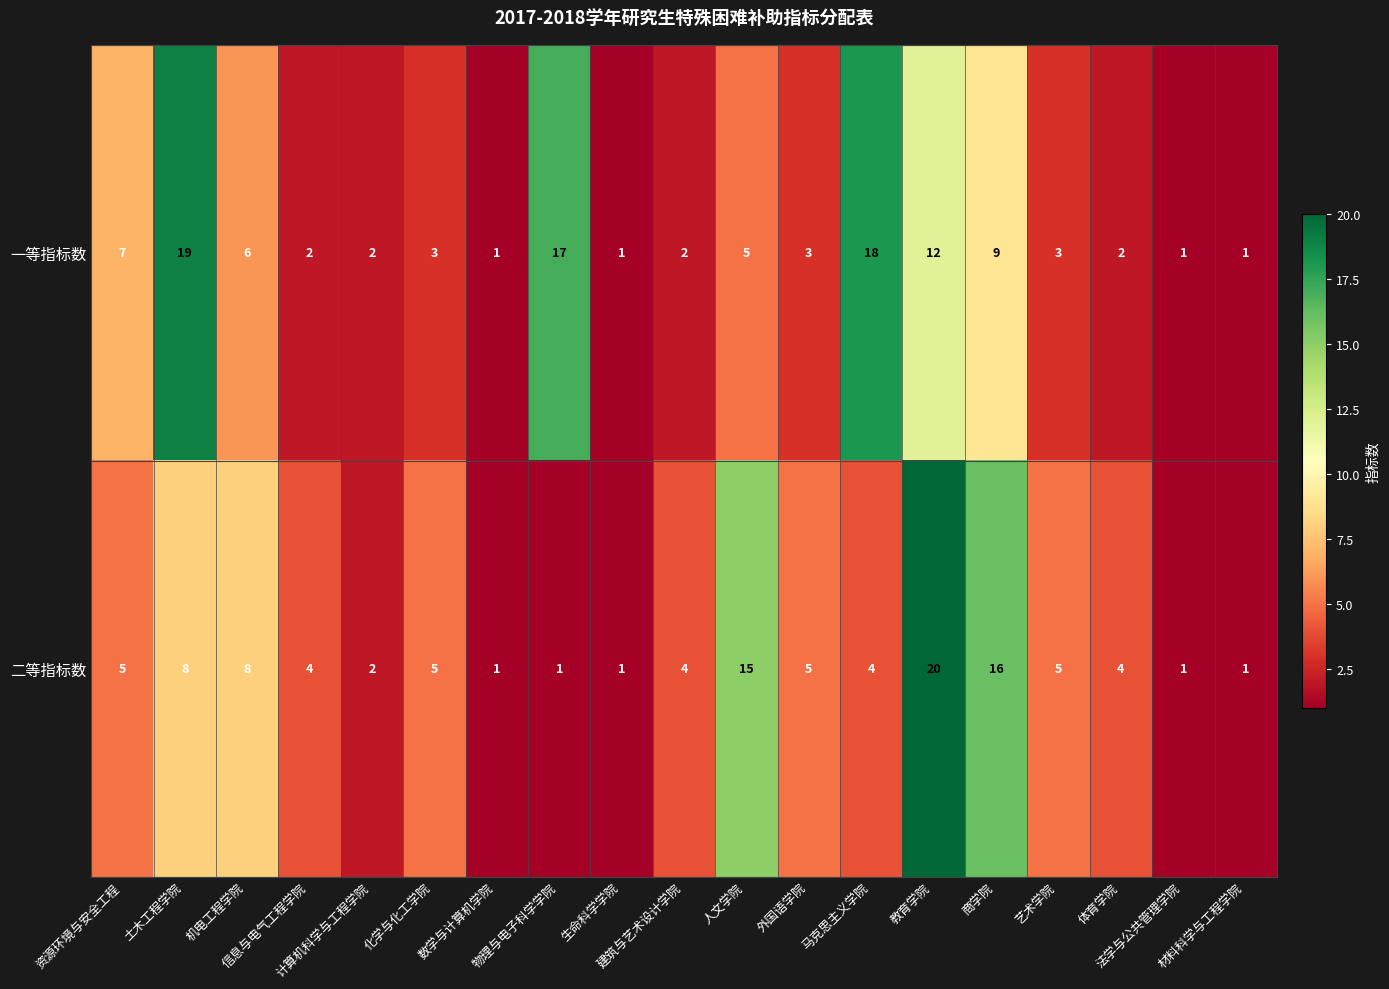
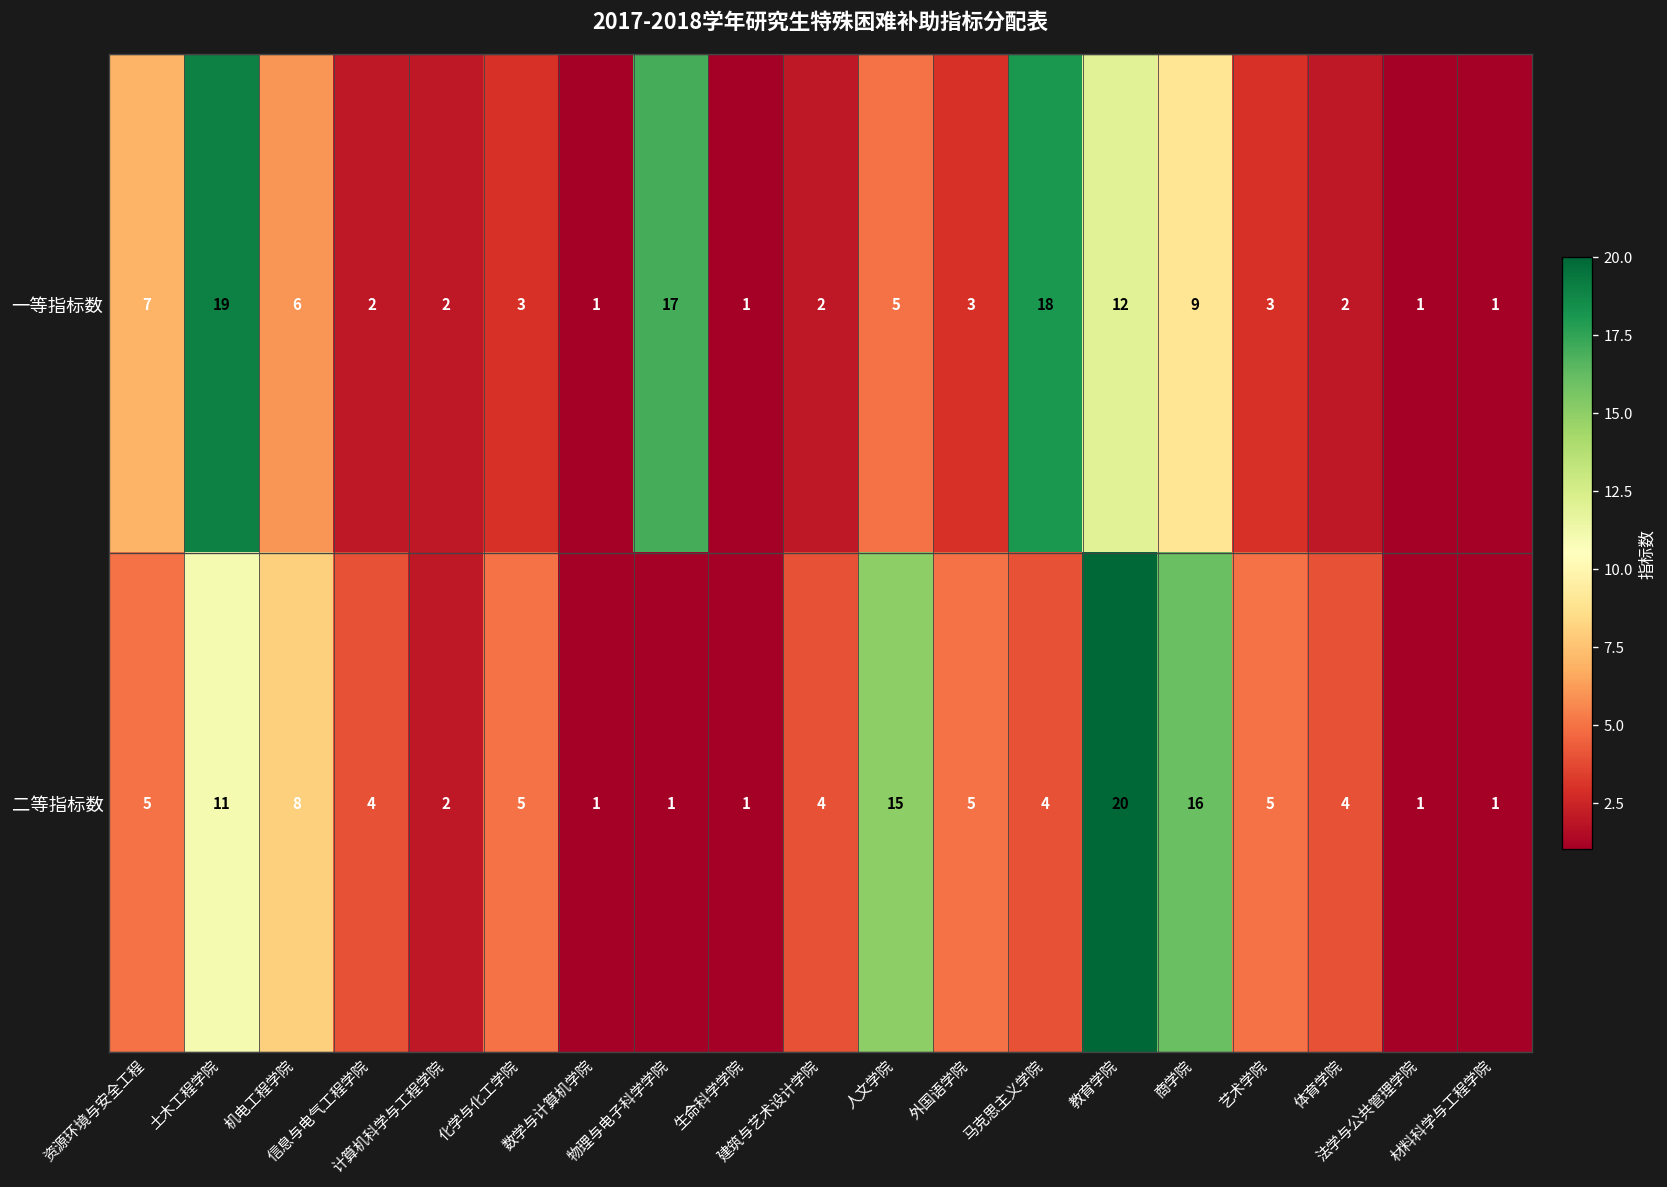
  {
    "一等指标数": {
      "资源环境与安全工程": 7,
      "土木工程学院": 19,
      "机电工程学院": 6,
      "信息与电气工程学院": 2,
      "计算机科学与工程学院": 2,
      "化学与化工学院": 3,
      "数学与计算机学院": 1,
      "物理与电子科学学院": 17,
      "生命科学学院": 1,
      "建筑与艺术设计学院": 2,
      "人文学院": 5,
      "外国语学院": 3,
      "马克思主义学院": 18,
      "教育学院": 12,
      "商学院": 9,
      "艺术学院": 3,
      "体育学院": 2,
      "法学与公共管理学院": 1,
      "材料科学与工程学院": 1
    },
    "二等指标数": {
      "资源环境与安全工程": 5,
-     "土木工程学院": 8,
+     "土木工程学院": 11,
      "机电工程学院": 8,
      "信息与电气工程学院": 4,
      "计算机科学与工程学院": 2,
      "化学与化工学院": 5,
      "数学与计算机学院": 1,
      "物理与电子科学学院": 1,
      "生命科学学院": 1,
      "建筑与艺术设计学院": 4,
      "人文学院": 15,
      "外国语学院": 5,
      "马克思主义学院": 4,
      "教育学院": 20,
      "商学院": 16,
      "艺术学院": 5,
      "体育学院": 4,
      "法学与公共管理学院": 1,
      "材料科学与工程学院": 1
    }
  }
